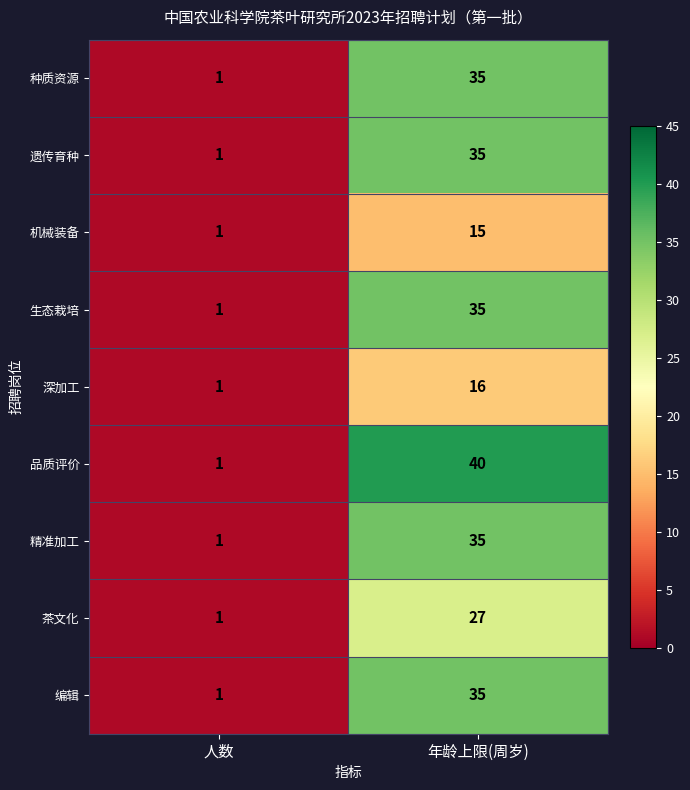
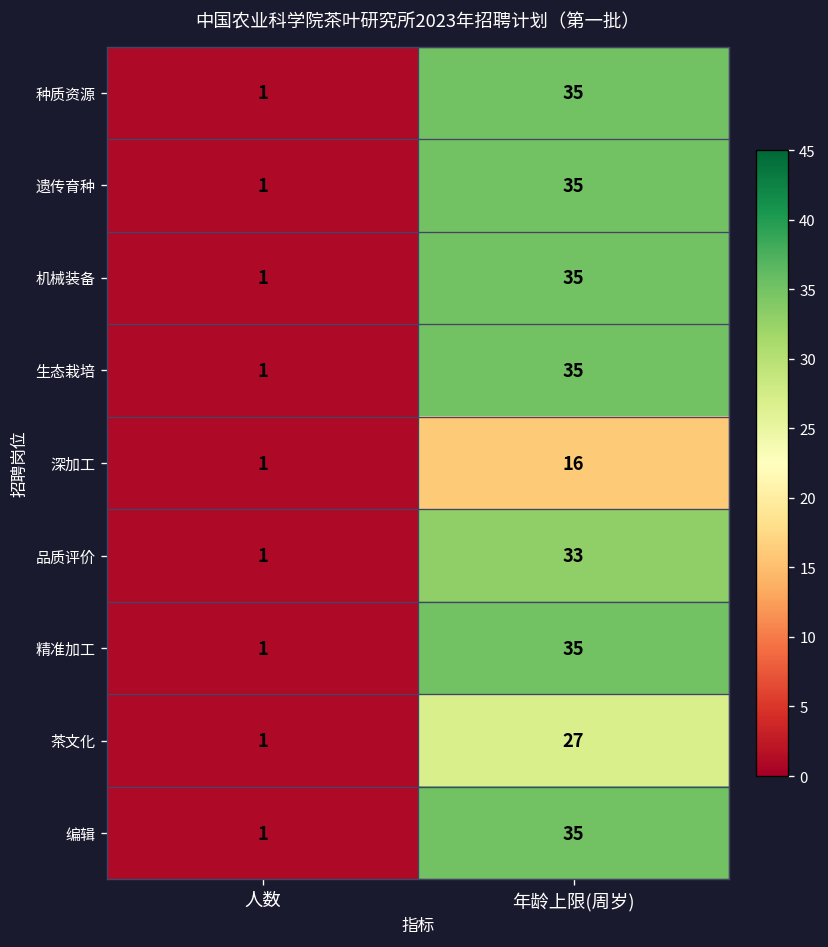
  {
    "种质资源": {
      "人数": 1,
      "年龄上限(周岁)": 35
    },
    "遗传育种": {
      "人数": 1,
      "年龄上限(周岁)": 35
    },
    "机械装备": {
      "人数": 1,
-     "年龄上限(周岁)": 15
+     "年龄上限(周岁)": 35
    },
    "生态栽培": {
      "人数": 1,
      "年龄上限(周岁)": 35
    },
    "深加工": {
      "人数": 1,
      "年龄上限(周岁)": 16
    },
    "品质评价": {
      "人数": 1,
-     "年龄上限(周岁)": 40
+     "年龄上限(周岁)": 33
    },
    "精准加工": {
      "人数": 1,
      "年龄上限(周岁)": 35
    },
    "茶文化": {
      "人数": 1,
      "年龄上限(周岁)": 27
    },
    "编辑": {
      "人数": 1,
      "年龄上限(周岁)": 35
    }
  }
